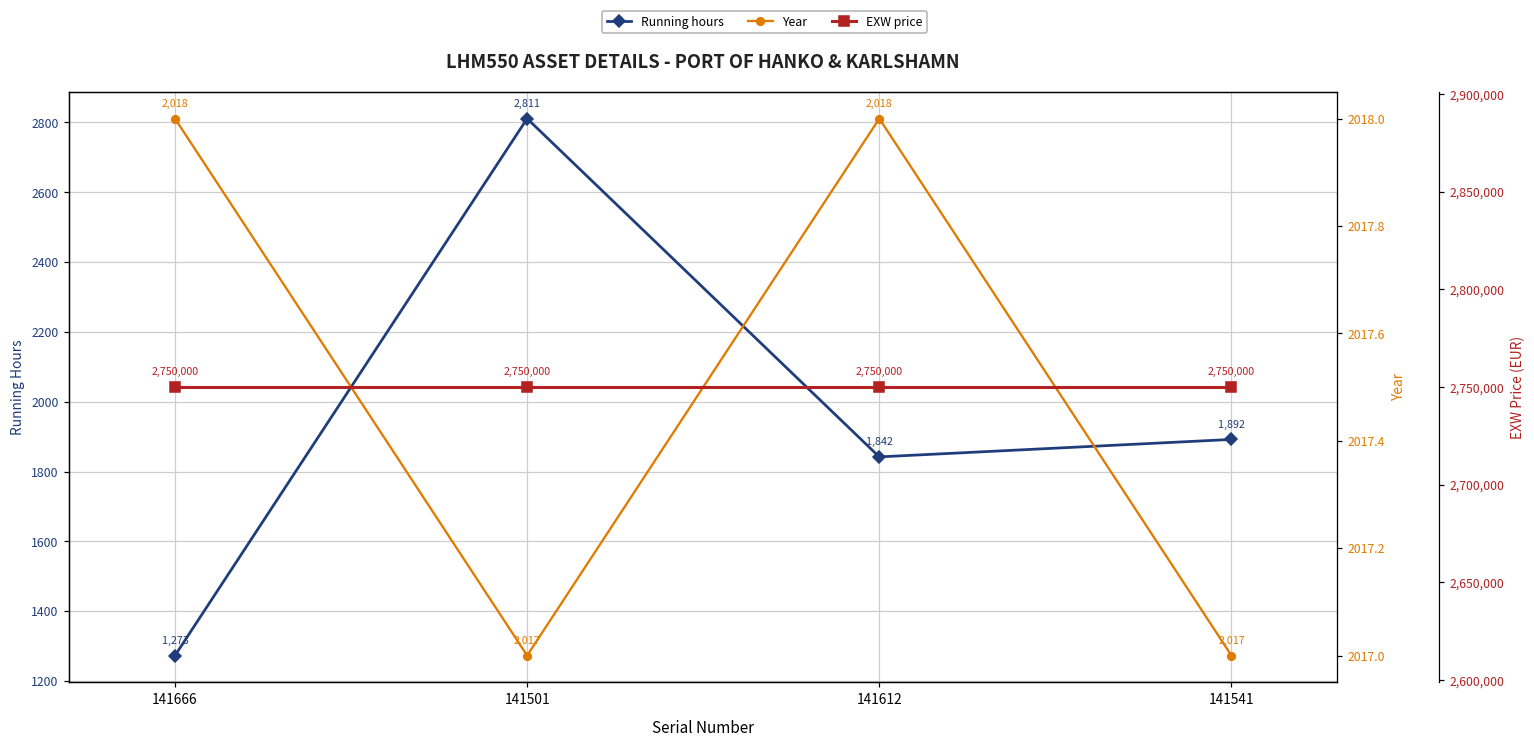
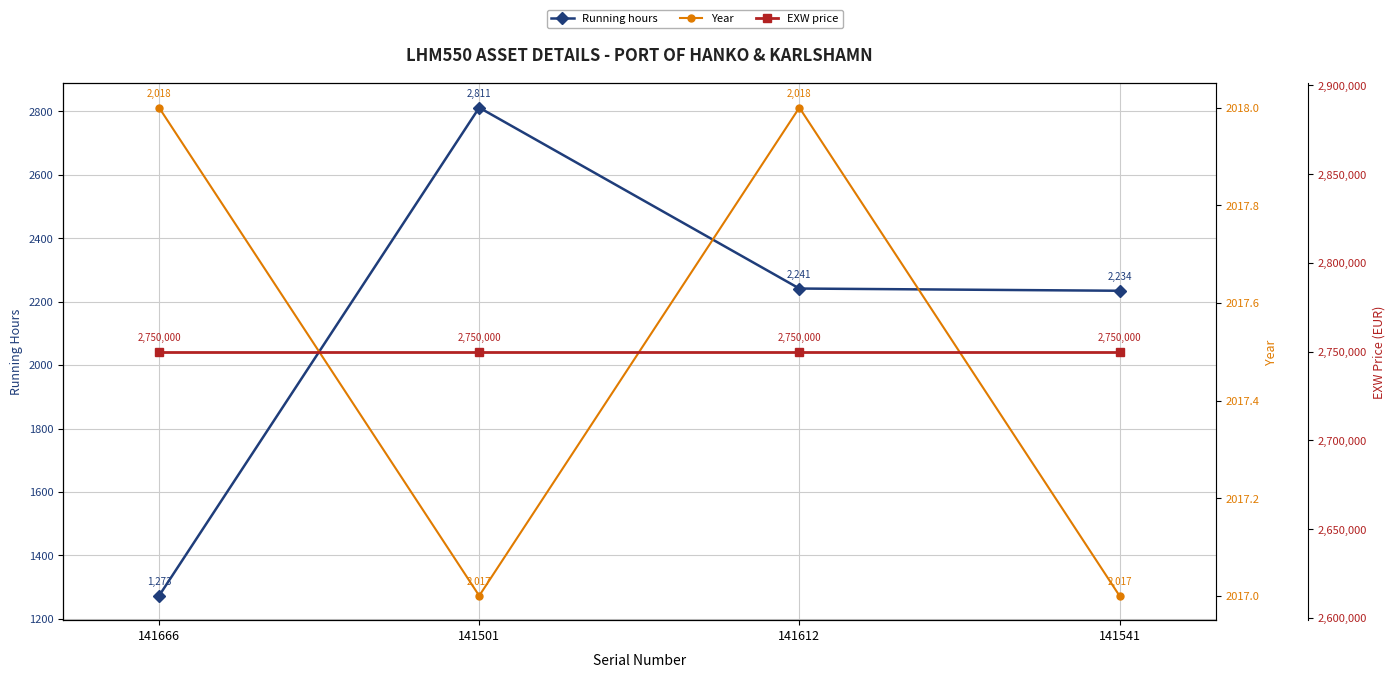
  {
    "Running hours": {
      "141666": "1,273",
      "141501": "2,811",
-     "141612": "1,842",
-     "141541": "1,892"
+     "141612": "2,241",
+     "141541": "2,234"
    },
    "Year": {
      "141666": "2,018",
      "141501": "2,017",
      "141612": "2,018",
      "141541": "2,017"
    },
    "EXW price": {
      "141666": "2,750,000",
      "141501": "2,750,000",
      "141612": "2,750,000",
      "141541": "2,750,000"
    }
  }
